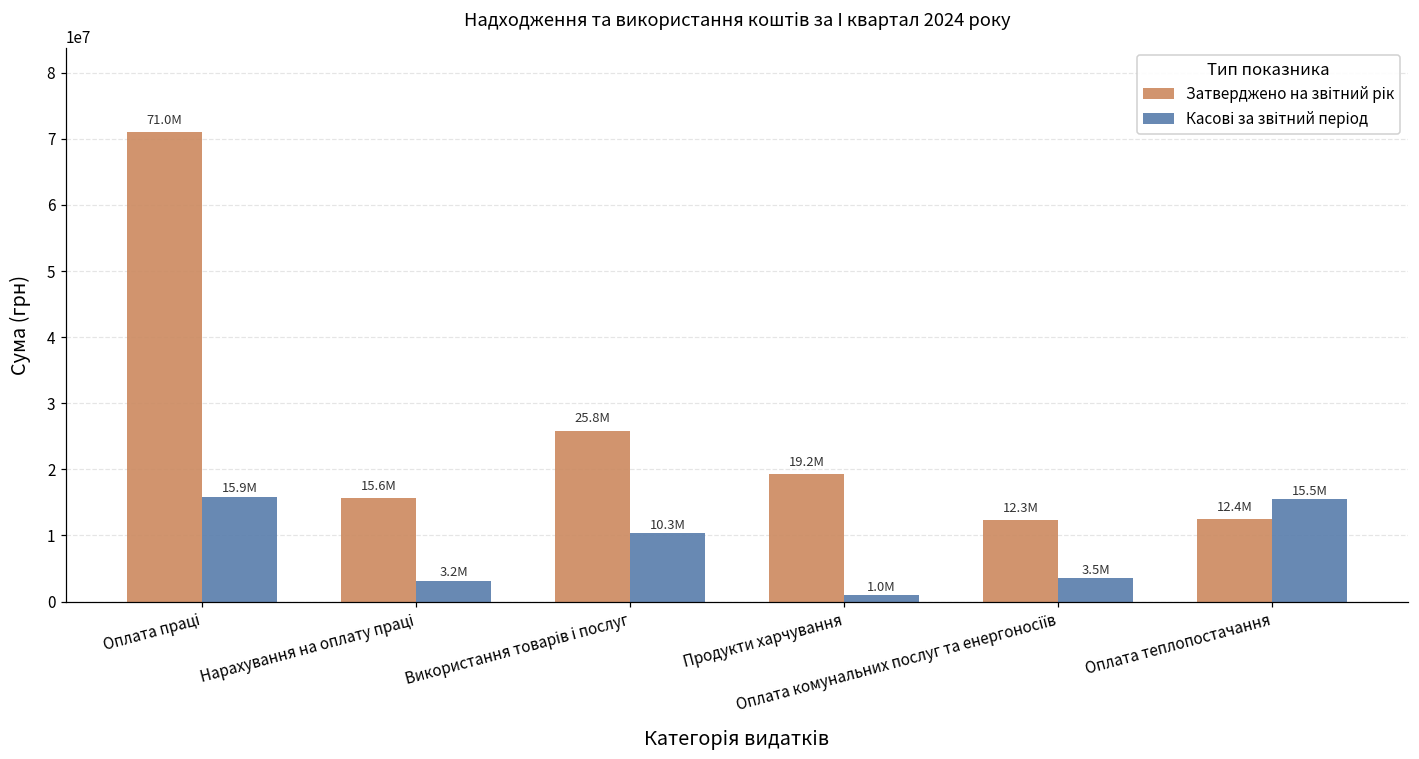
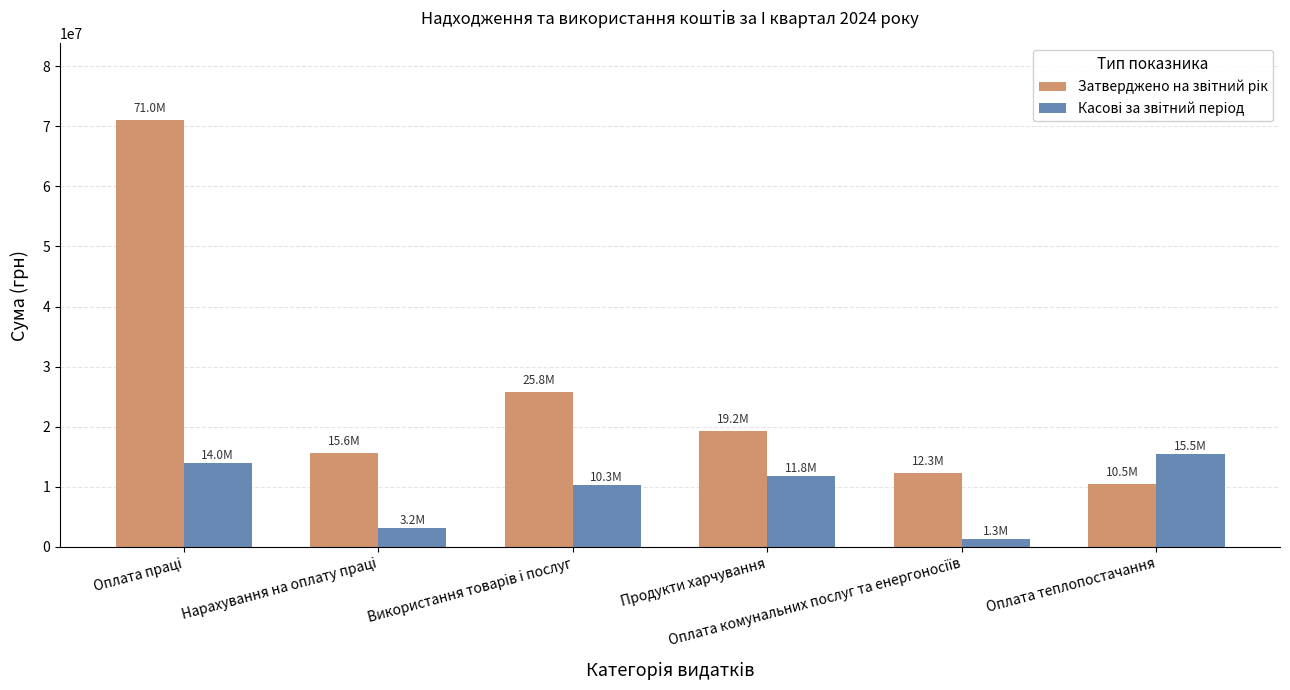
  {
    "Затверджено на звітний рік": {
      "Оплата праці": "71.0M",
      "Нарахування на оплату праці": "15.6M",
      "Використання товарів і послуг": "25.8M",
      "Продукти харчування": "19.2M",
      "Оплата комунальних послуг та енергоносіїв": "12.3M",
-     "Оплата теплопостачання": "12.4M"
+     "Оплата теплопостачання": "10.5M"
    },
    "Касові за звітний період": {
-     "Оплата праці": "15.9M",
+     "Оплата праці": "14.0M",
      "Нарахування на оплату праці": "3.2M",
      "Використання товарів і послуг": "10.3M",
-     "Продукти харчування": "1.0M",
-     "Оплата комунальних послуг та енергоносіїв": "3.5M",
+     "Продукти харчування": "11.8M",
+     "Оплата комунальних послуг та енергоносіїв": "1.3M",
      "Оплата теплопостачання": "15.5M"
    }
  }
